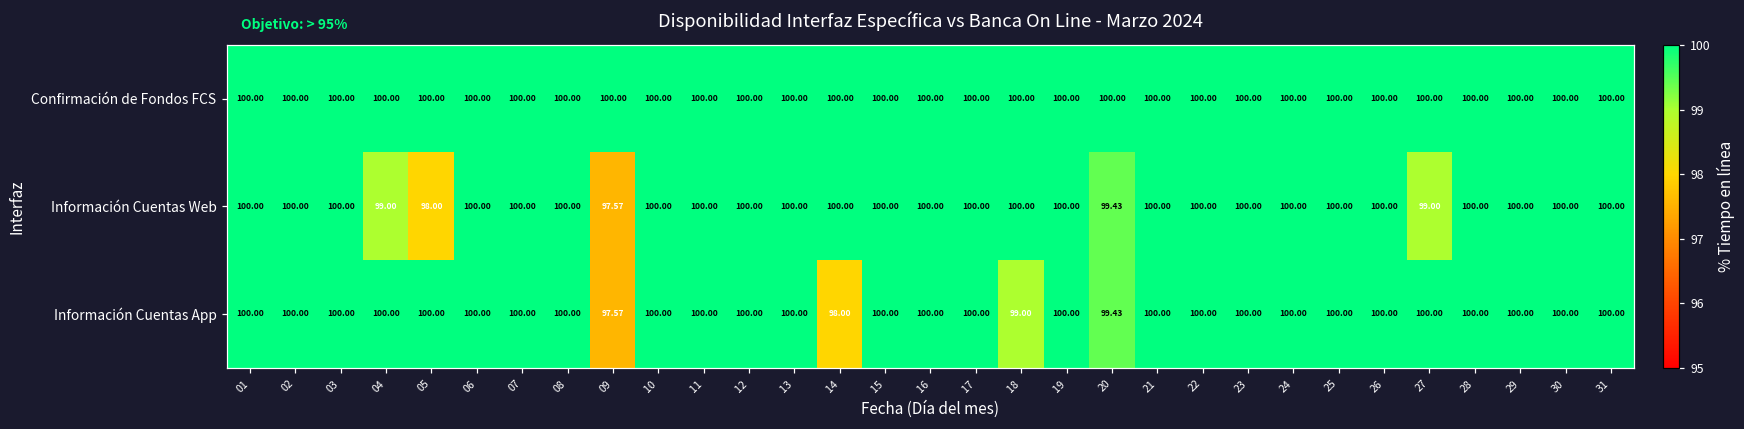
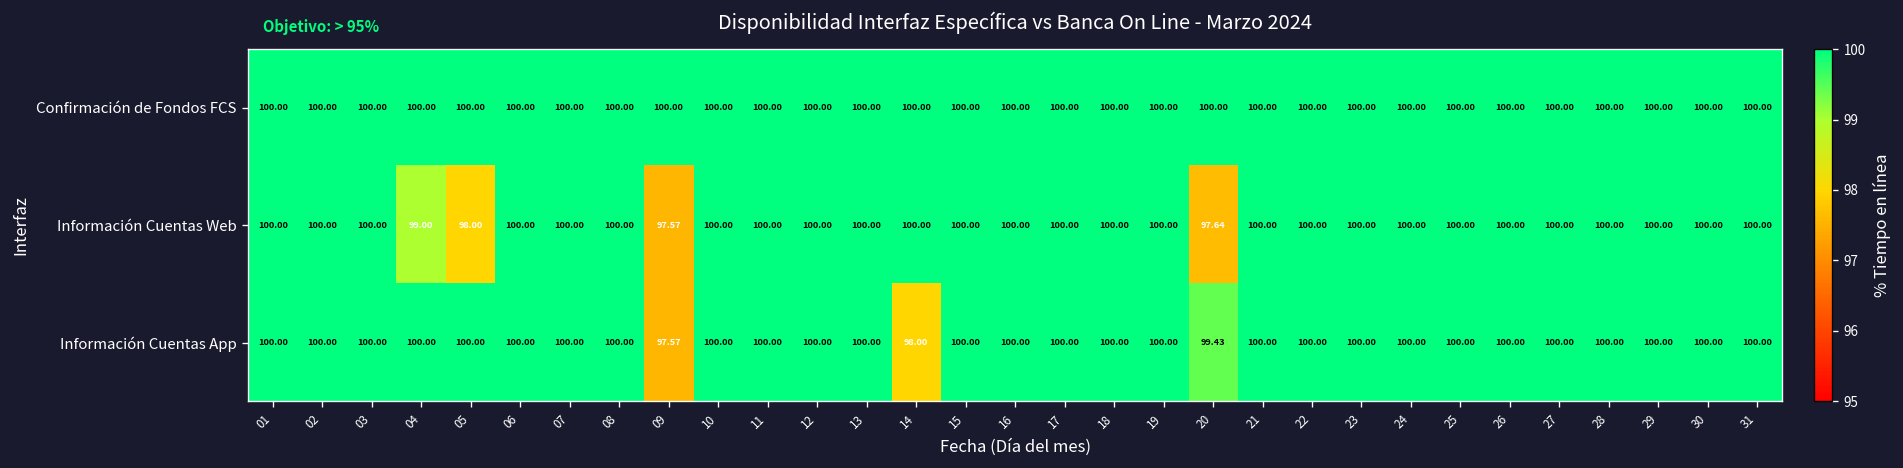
  {
    "Confirmación de Fondos FCS": {
      "01": 100.00,
      "02": 100.00,
      "03": 100.00,
      "04": 100.00,
      "05": 100.00,
      "06": 100.00,
      "07": 100.00,
      "08": 100.00,
      "09": 100.00,
      "10": 100.00,
      "11": 100.00,
      "12": 100.00,
      "13": 100.00,
      "14": 100.00,
      "15": 100.00,
      "16": 100.00,
      "17": 100.00,
      "18": 100.00,
      "19": 100.00,
      "20": 100.00,
      "21": 100.00,
      "22": 100.00,
      "23": 100.00,
      "24": 100.00,
      "25": 100.00,
      "26": 100.00,
      "27": 100.00,
      "28": 100.00,
      "29": 100.00,
      "30": 100.00,
      "31": 100.00
    },
    "Información Cuentas Web": {
      "01": 100.00,
      "02": 100.00,
      "03": 100.00,
      "04": 99.00,
      "05": 98.00,
      "06": 100.00,
      "07": 100.00,
      "08": 100.00,
      "09": 97.57,
      "10": 100.00,
      "11": 100.00,
      "12": 100.00,
      "13": 100.00,
      "14": 100.00,
      "15": 100.00,
      "16": 100.00,
      "17": 100.00,
      "18": 100.00,
      "19": 100.00,
-     "20": 99.43,
+     "20": 97.64,
      "21": 100.00,
      "22": 100.00,
      "23": 100.00,
      "24": 100.00,
      "25": 100.00,
      "26": 100.00,
-     "27": 99.00,
+     "27": 100.00,
      "28": 100.00,
      "29": 100.00,
      "30": 100.00,
      "31": 100.00
    },
    "Información Cuentas App": {
      "01": 100.00,
      "02": 100.00,
      "03": 100.00,
      "04": 100.00,
      "05": 100.00,
      "06": 100.00,
      "07": 100.00,
      "08": 100.00,
      "09": 97.57,
      "10": 100.00,
      "11": 100.00,
      "12": 100.00,
      "13": 100.00,
      "14": 98.00,
      "15": 100.00,
      "16": 100.00,
      "17": 100.00,
-     "18": 99.00,
+     "18": 100.00,
      "19": 100.00,
      "20": 99.43,
      "21": 100.00,
      "22": 100.00,
      "23": 100.00,
      "24": 100.00,
      "25": 100.00,
      "26": 100.00,
      "27": 100.00,
      "28": 100.00,
      "29": 100.00,
      "30": 100.00,
      "31": 100.00
    }
  }
